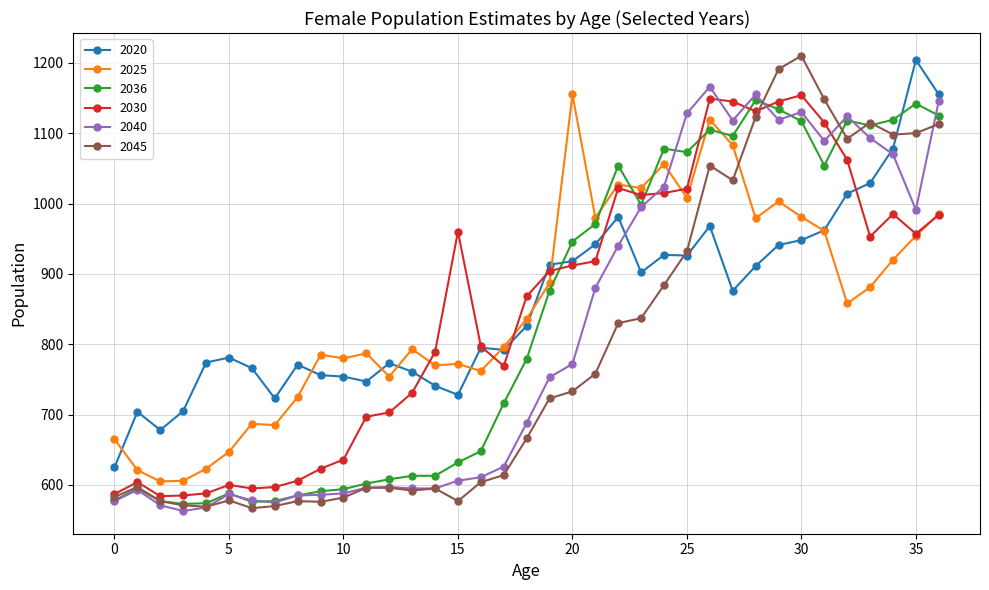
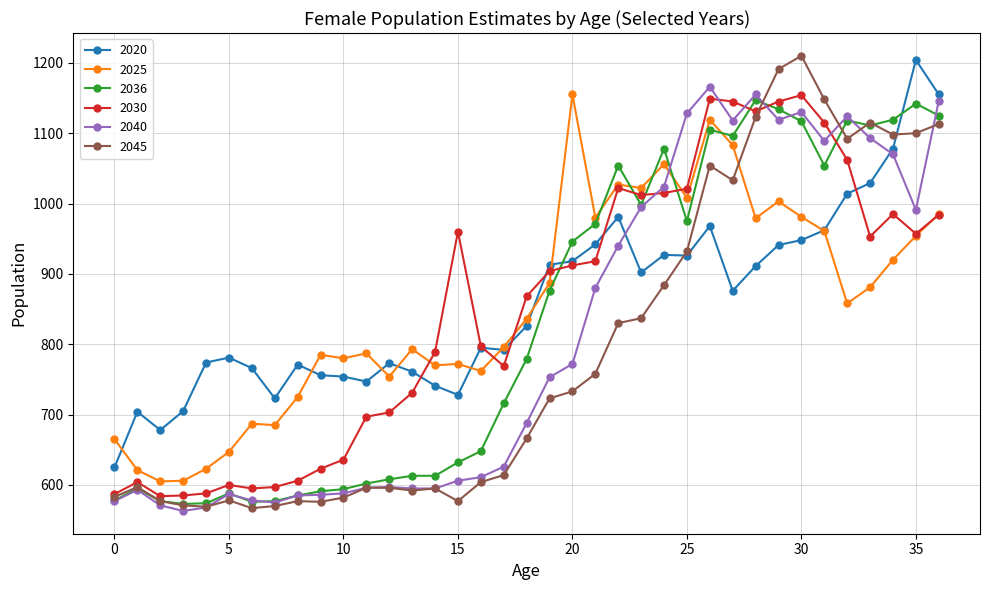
  {
    "2020": {
      "0": 630,
      "5": 780,
      "10": 750,
      "15": 730,
      "20": 920,
      "25": 930,
      "30": 950,
      "35": 1200
    },
    "2025": {
      "0": 670,
      "5": 650,
      "10": 780,
      "15": 770,
      "20": 1160,
      "25": 1010,
      "30": 980
    },
    "2036": {
      "10": 590,
      "15": 630,
      "20": 950,
-     "25": 1070,
+     "25": 980,
      "30": 1120,
      "35": 1140
    },
    "2030": {
      "0": 590,
      "5": 600,
      "10": 640,
      "15": 960,
      "20": 910,
      "25": 1020,
      "30": 1150
    },
    "2040": {
      "10": 590,
      "15": 610,
      "20": 770,
      "25": 1130,
      "30": 1130,
      "35": 990
    },
    "2045": {
      "0": 580,
      "5": 580,
      "10": 580,
      "15": 580,
      "20": 730,
      "25": 930,
      "30": 1210,
      "35": 1100
    }
  }
